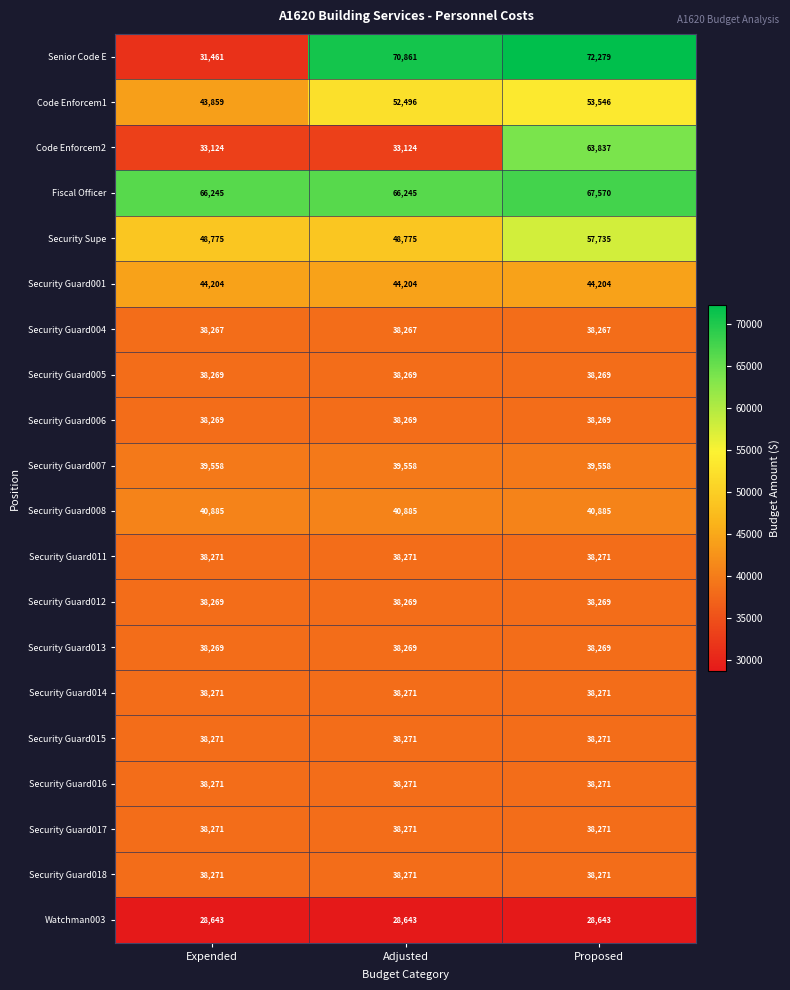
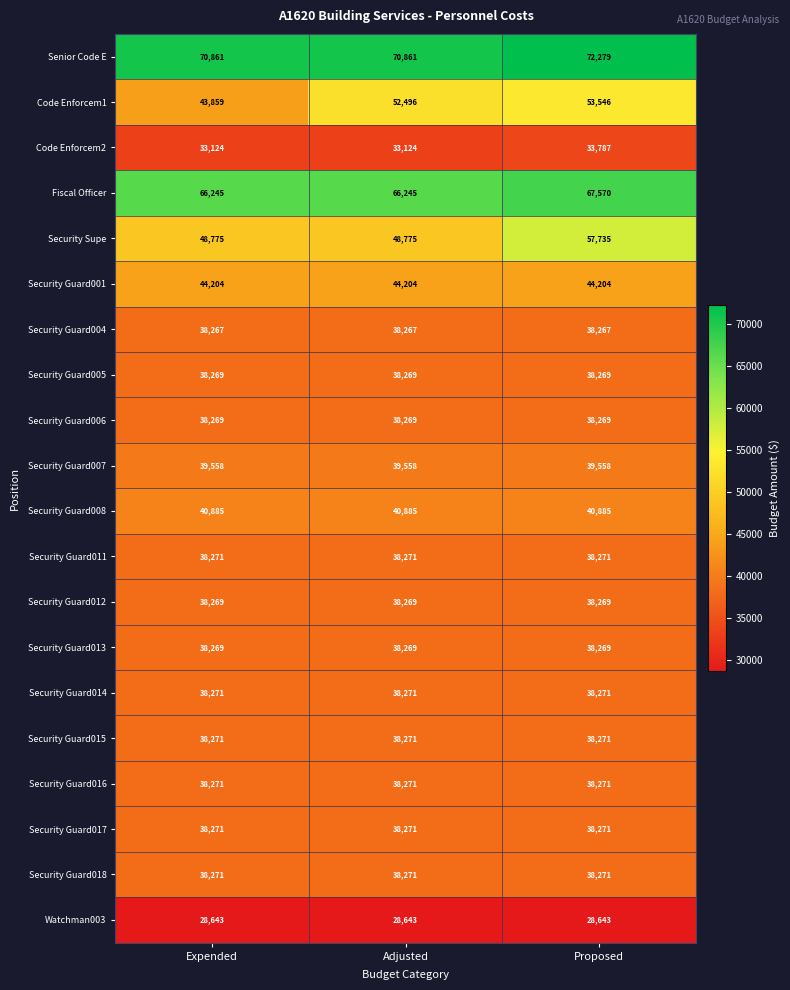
  {
    "Senior Code E": {
-     "Expended": "31,461",
+     "Expended": "70,861",
      "Adjusted": "70,861",
      "Proposed": "72,279"
    },
    "Code Enforcem1": {
      "Expended": "43,859",
      "Adjusted": "52,496",
      "Proposed": "53,546"
    },
    "Code Enforcem2": {
      "Expended": "33,124",
      "Adjusted": "33,124",
-     "Proposed": "63,837"
+     "Proposed": "33,787"
    },
    "Fiscal Officer": {
      "Expended": "66,245",
      "Adjusted": "66,245",
      "Proposed": "67,570"
    },
    "Security Supe": {
      "Expended": "48,775",
      "Adjusted": "48,775",
      "Proposed": "57,735"
    },
    "Security Guard001": {
      "Expended": "44,204",
      "Adjusted": "44,204",
      "Proposed": "44,204"
    },
    "Security Guard004": {
      "Expended": "38,267",
      "Adjusted": "38,267",
      "Proposed": "38,267"
    },
    "Security Guard005": {
      "Expended": "38,269",
      "Adjusted": "38,269",
      "Proposed": "38,269"
    },
    "Security Guard006": {
      "Expended": "38,269",
      "Adjusted": "38,269",
      "Proposed": "38,269"
    },
    "Security Guard007": {
      "Expended": "39,558",
      "Adjusted": "39,558",
      "Proposed": "39,558"
    },
    "Security Guard008": {
      "Expended": "40,885",
      "Adjusted": "40,885",
      "Proposed": "40,885"
    },
    "Security Guard011": {
      "Expended": "38,271",
      "Adjusted": "38,271",
      "Proposed": "38,271"
    },
    "Security Guard012": {
      "Expended": "38,269",
      "Adjusted": "38,269",
      "Proposed": "38,269"
    },
    "Security Guard013": {
      "Expended": "38,269",
      "Adjusted": "38,269",
      "Proposed": "38,269"
    },
    "Security Guard014": {
      "Expended": "38,271",
      "Adjusted": "38,271",
      "Proposed": "38,271"
    },
    "Security Guard015": {
      "Expended": "38,271",
      "Adjusted": "38,271",
      "Proposed": "38,271"
    },
    "Security Guard016": {
      "Expended": "38,271",
      "Adjusted": "38,271",
      "Proposed": "38,271"
    },
    "Security Guard017": {
      "Expended": "38,271",
      "Adjusted": "38,271",
      "Proposed": "38,271"
    },
    "Security Guard018": {
      "Expended": "38,271",
      "Adjusted": "38,271",
      "Proposed": "38,271"
    },
    "Watchman003": {
      "Expended": "28,643",
      "Adjusted": "28,643",
      "Proposed": "28,643"
    }
  }
